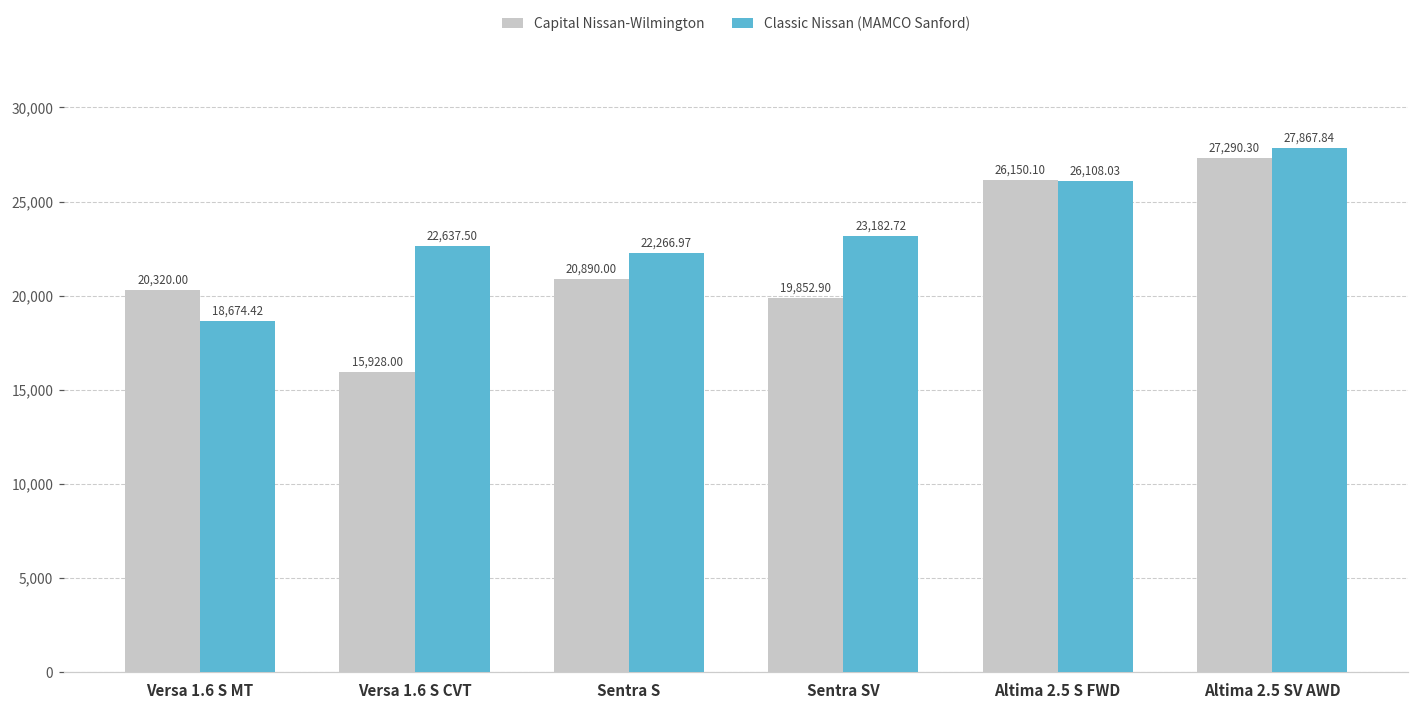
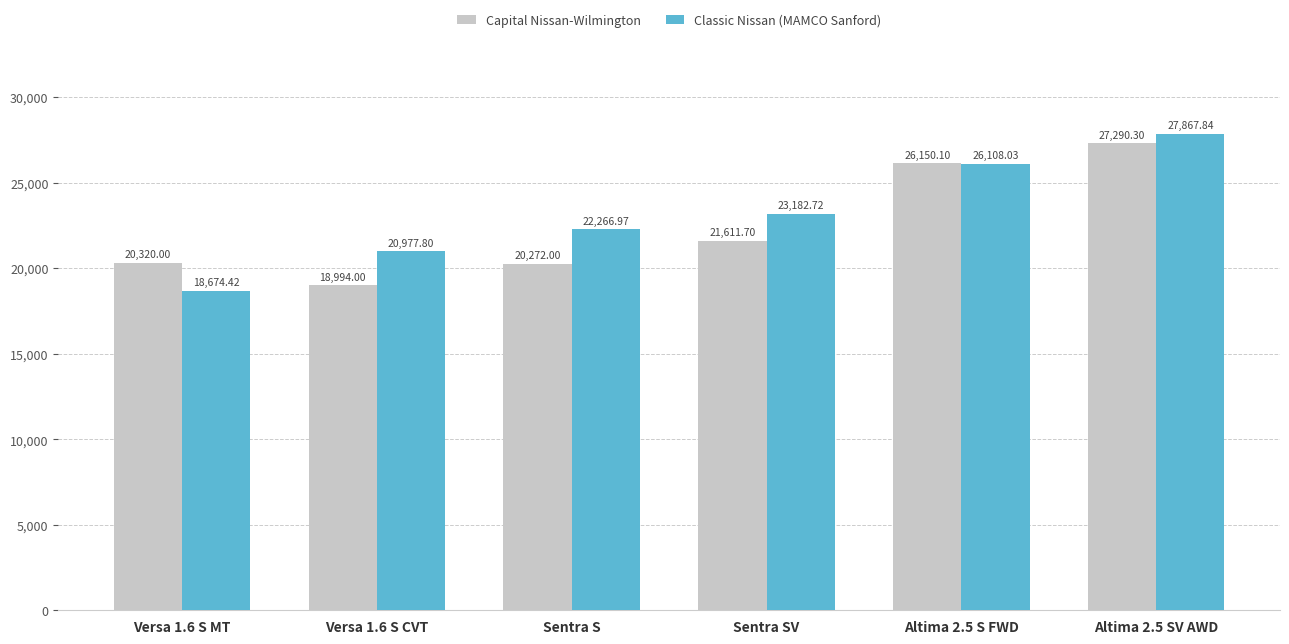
  {
    "Capital Nissan-Wilmington": {
      "Versa 1.6 S MT": "20,320.00",
-     "Versa 1.6 S CVT": "15,928.00",
-     "Sentra S": "20,890.00",
-     "Sentra SV": "19,852.90",
+     "Versa 1.6 S CVT": "18,994.00",
+     "Sentra S": "20,272.00",
+     "Sentra SV": "21,611.70",
      "Altima 2.5 S FWD": "26,150.10",
      "Altima 2.5 SV AWD": "27,290.30"
    },
    "Classic Nissan (MAMCO Sanford)": {
      "Versa 1.6 S MT": "18,674.42",
-     "Versa 1.6 S CVT": "22,637.50",
+     "Versa 1.6 S CVT": "20,977.80",
      "Sentra S": "22,266.97",
      "Sentra SV": "23,182.72",
      "Altima 2.5 S FWD": "26,108.03",
      "Altima 2.5 SV AWD": "27,867.84"
    }
  }
